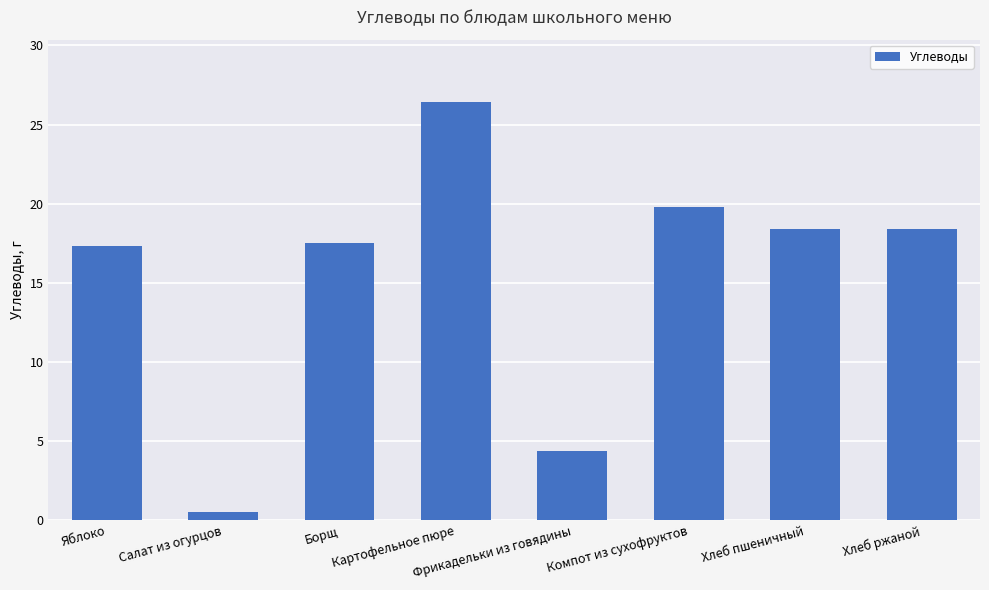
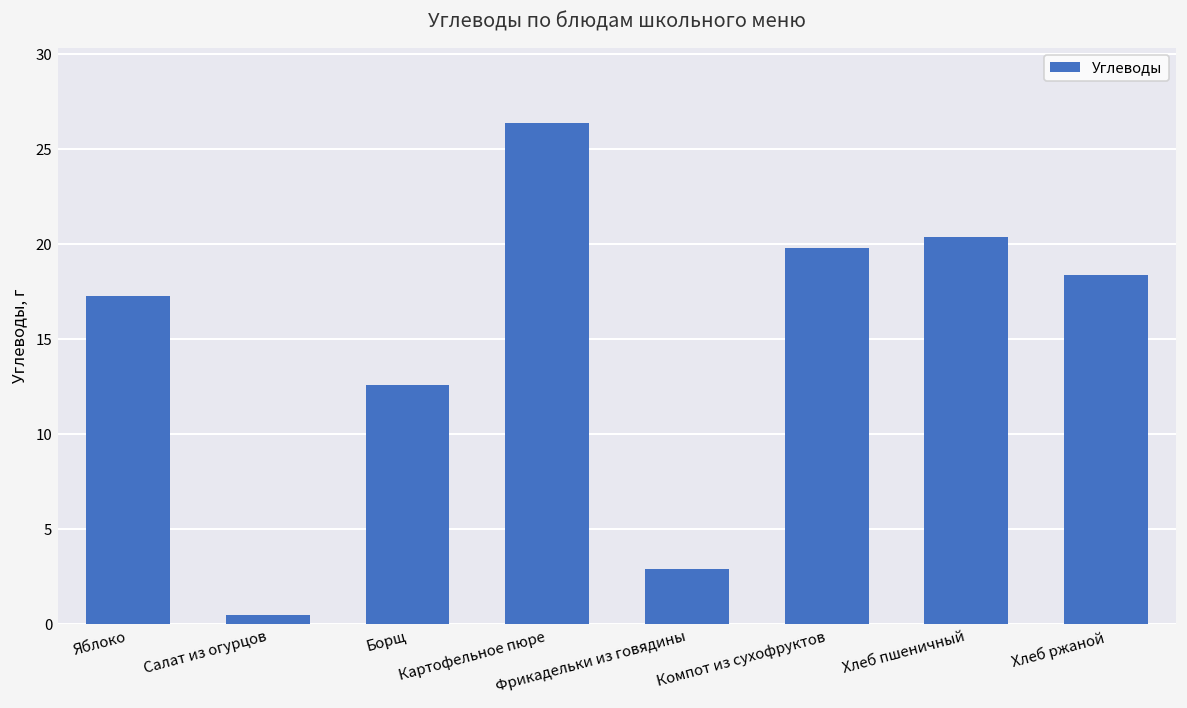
  {
    "Яблоко": 17.3,
    "Салат из огурцов": 0.5,
-   "Борщ": 17.5,
+   "Борщ": 12.6,
    "Картофельное пюре": 26.4,
-   "Фрикадельки из говядины": 4.4,
+   "Фрикадельки из говядины": 2.9,
    "Компот из сухофруктов": 19.8,
-   "Хлеб пшеничный": 18.4,
+   "Хлеб пшеничный": 20.4,
    "Хлеб ржаной": 18.4
  }
